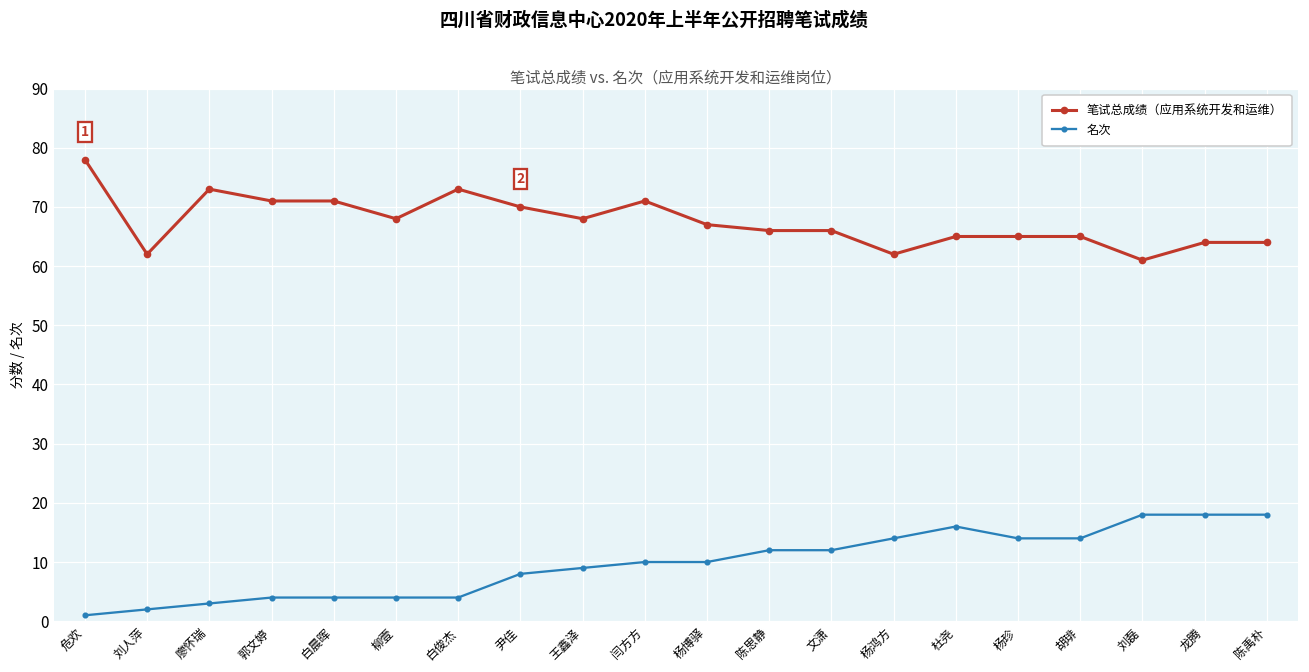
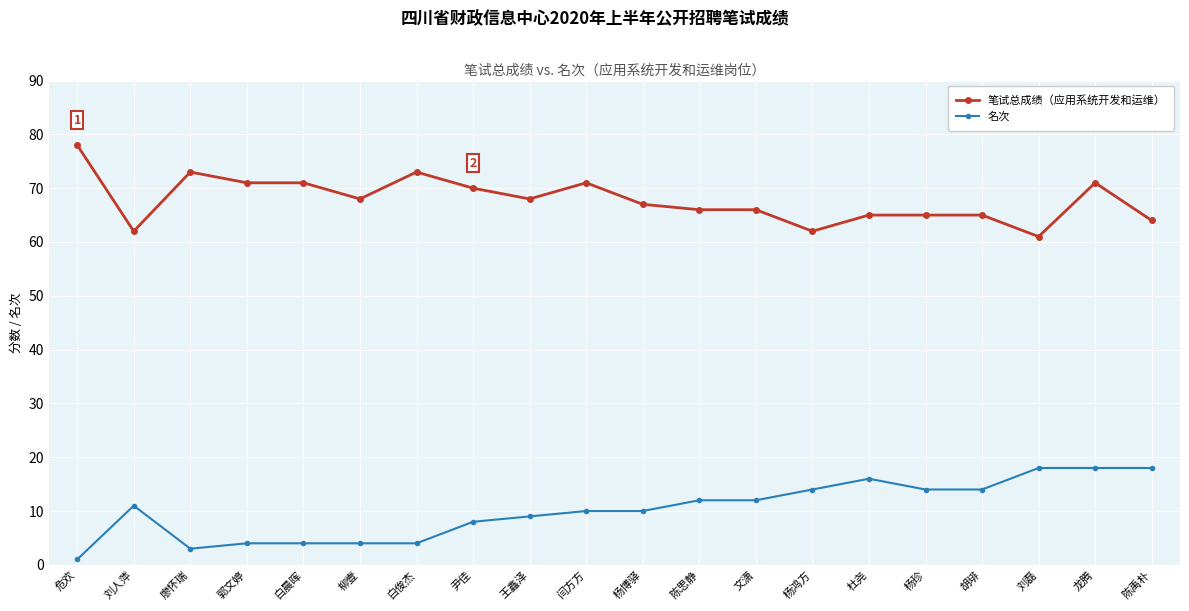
  {
    "笔试总成绩（应用系统开发和运维）": {
      "刘人萍": 62,
      "廖怀瑞": 73,
      "郭文婷": 71,
      "白晨晖": 71,
      "柳壹": 68,
      "白俊杰": 73,
      "王鑫泽": 68,
      "闫方方": 71,
      "杨博驿": 67,
      "陈思静": 66,
      "文潇": 66,
      "杨鸿方": 62,
      "杜尧": 65,
      "杨珍": 65,
      "胡琲": 65,
      "刘磊": 61,
-     "龙腾": 64,
+     "龙腾": 71,
      "陈禹朴": 64
    },
    "名次": {
      "危欢": 1,
-     "刘人萍": 2,
+     "刘人萍": 11,
      "廖怀瑞": 3,
      "郭文婷": 4,
      "白晨晖": 4,
      "柳壹": 4,
      "白俊杰": 4,
      "尹佳": 8,
      "王鑫泽": 9,
      "闫方方": 10,
      "杨博驿": 10,
      "陈思静": 12,
      "文潇": 12,
      "杨鸿方": 14,
      "杜尧": 16,
      "杨珍": 14,
      "胡琲": 14,
      "刘磊": 18,
      "龙腾": 18,
      "陈禹朴": 18
    }
  }
